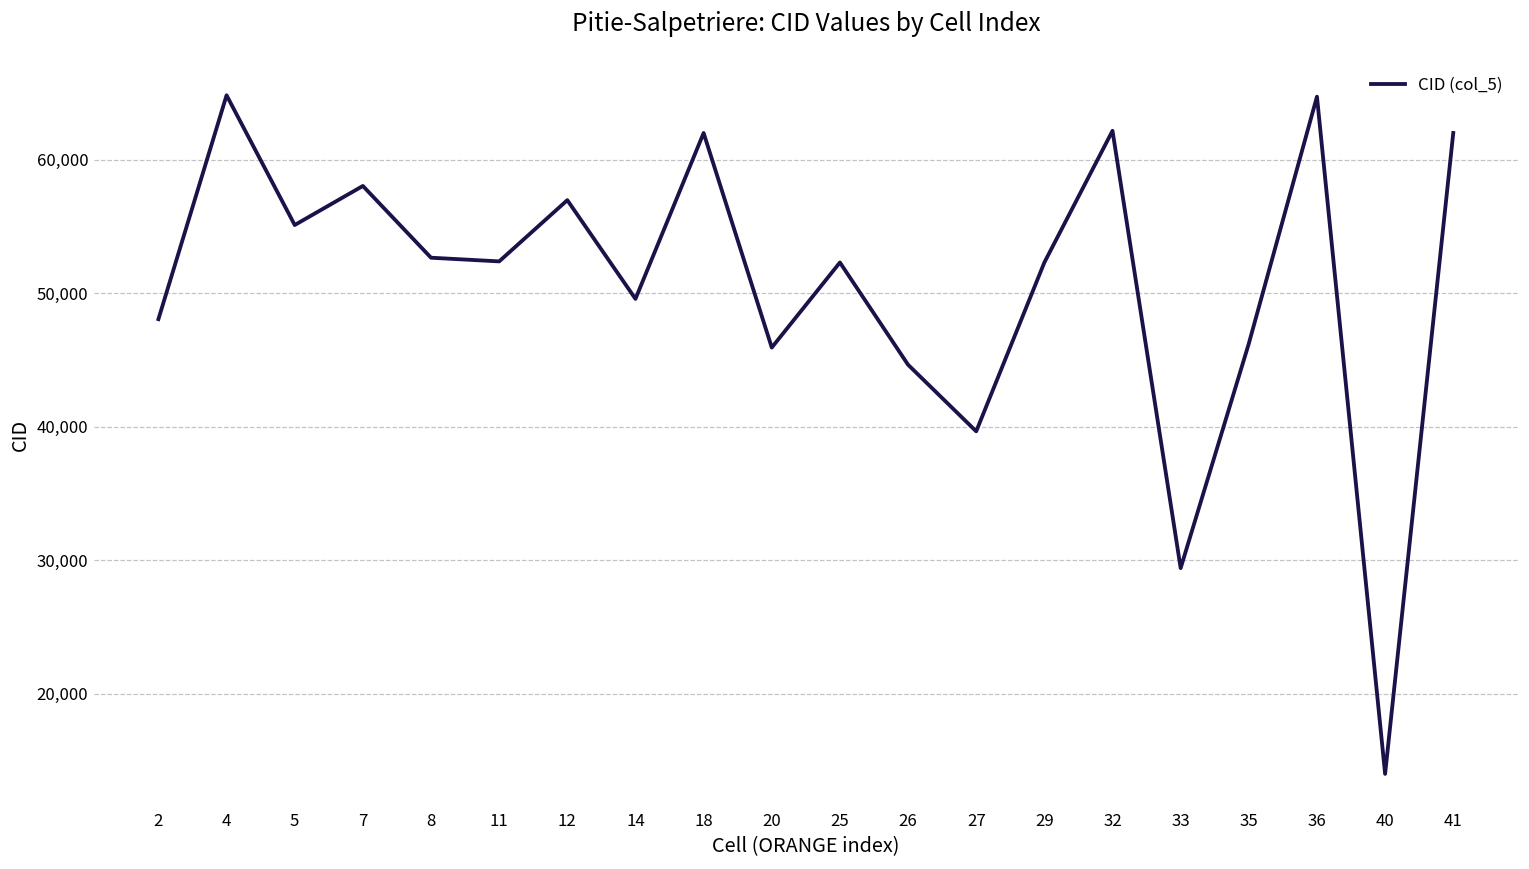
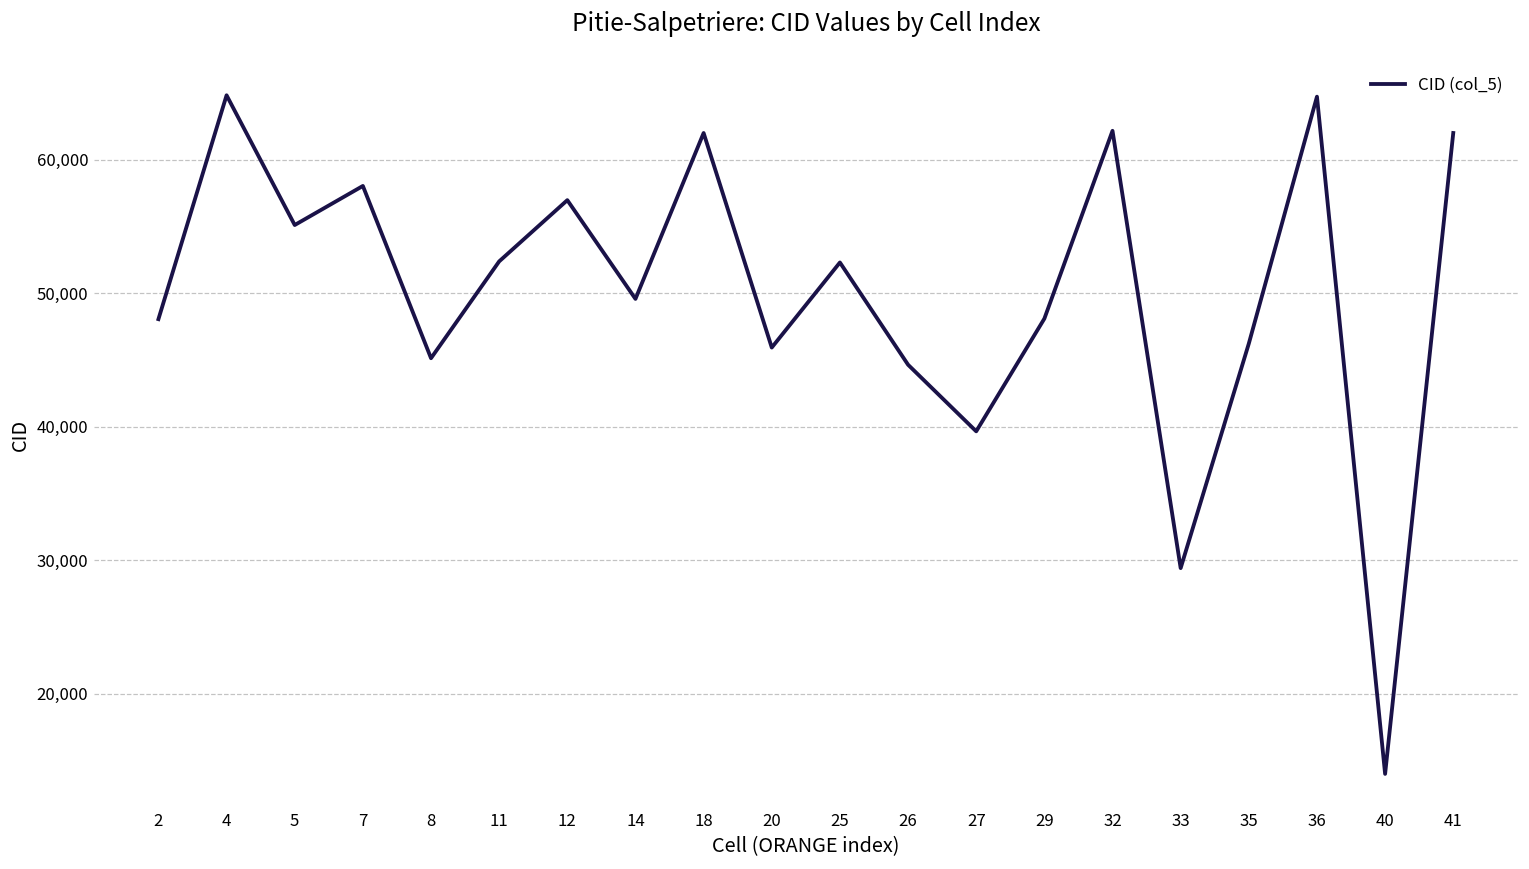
  {
    "2": "48,000",
    "4": "64,800",
    "5": "55,100",
    "7": "58,000",
-   "8": "52,700",
+   "8": "45,100",
    "11": "52,400",
    "12": "57,000",
    "14": "49,600",
    "18": "62,000",
    "20": "45,900",
    "25": "52,300",
    "26": "44,600",
    "27": "39,600",
-   "29": "52,300",
+   "29": "48,100",
    "32": "62,200",
    "33": "29,400",
    "35": "46,200",
    "36": "64,700",
    "40": "14,000",
    "41": "62,000"
  }
